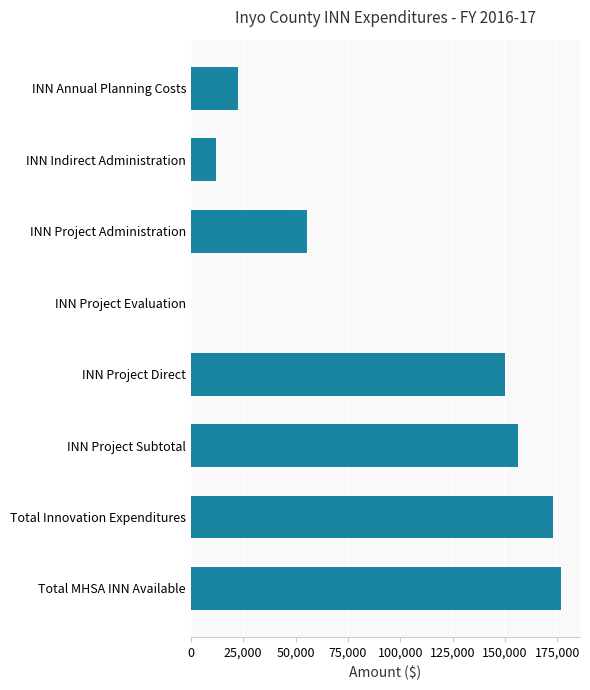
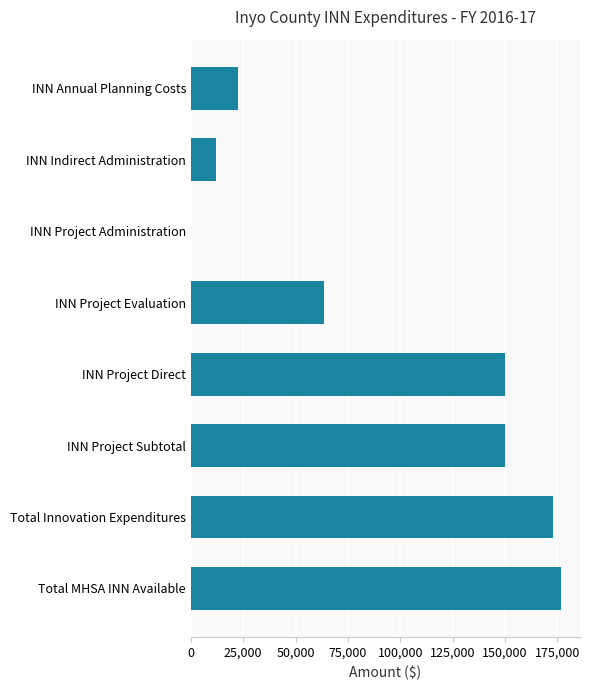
  {
    "INN Annual Planning Costs": "22,000",
    "INN Indirect Administration": "12,000",
-   "INN Project Administration": "56,000",
-   "INN Project Evaluation": "0",
+   "INN Project Administration": "0",
+   "INN Project Evaluation": "64,000",
    "INN Project Direct": "150,000",
-   "INN Project Subtotal": "156,000",
+   "INN Project Subtotal": "150,000",
    "Total Innovation Expenditures": "173,000",
    "Total MHSA INN Available": "177,000"
  }
